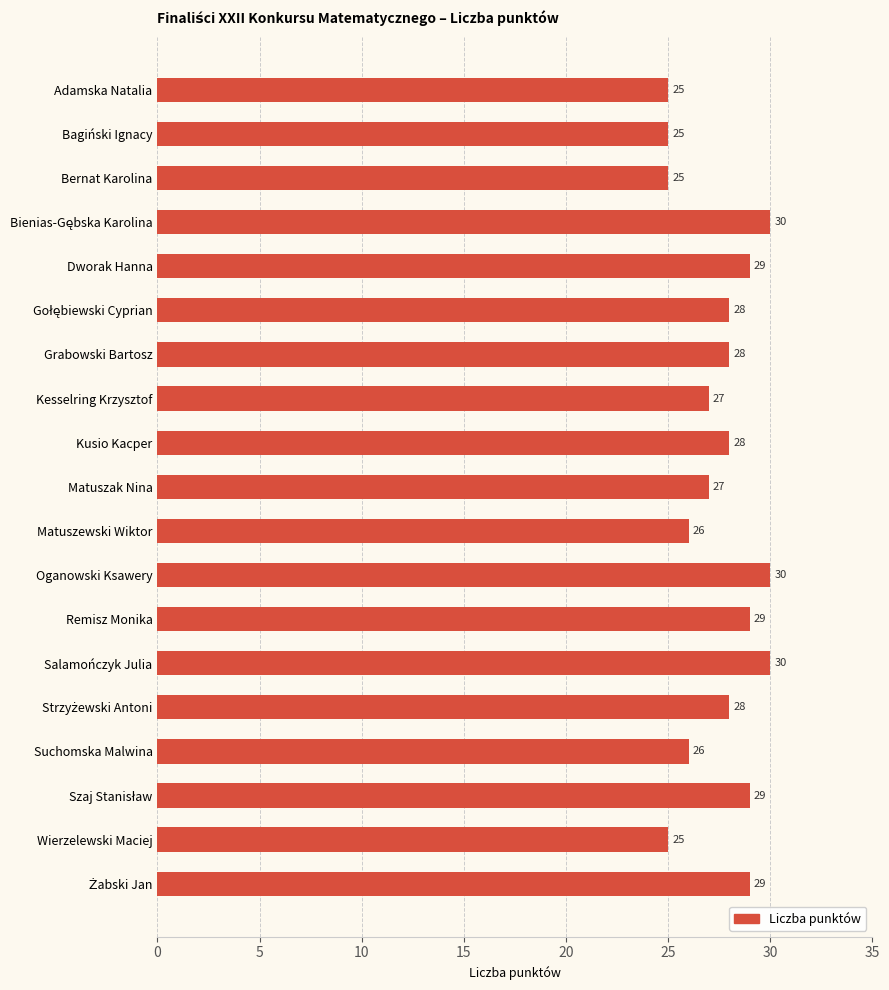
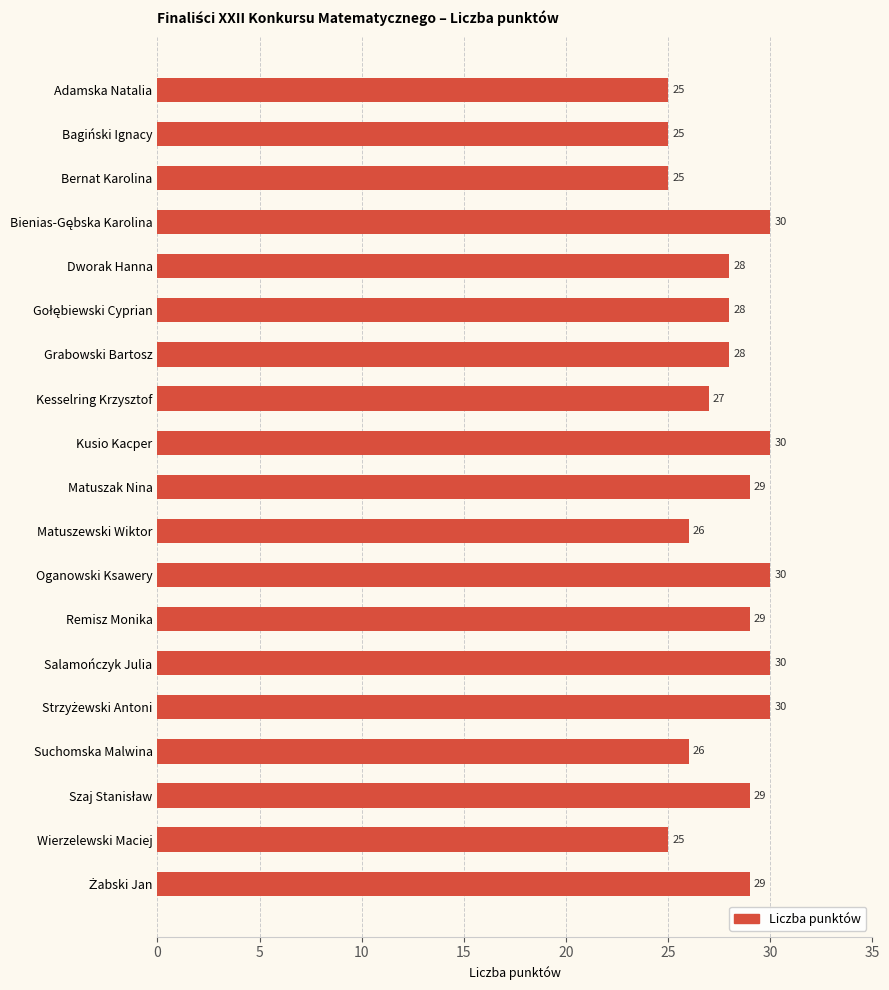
  {
    "Adamska Natalia": 25,
    "Bagiński Ignacy": 25,
    "Bernat Karolina": 25,
    "Bienias-Gębska Karolina": 30,
-   "Dworak Hanna": 29,
+   "Dworak Hanna": 28,
    "Gołębiewski Cyprian": 28,
    "Grabowski Bartosz": 28,
    "Kesselring Krzysztof": 27,
-   "Kusio Kacper": 28,
-   "Matuszak Nina": 27,
+   "Kusio Kacper": 30,
+   "Matuszak Nina": 29,
    "Matuszewski Wiktor": 26,
    "Oganowski Ksawery": 30,
    "Remisz Monika": 29,
    "Salamończyk Julia": 30,
-   "Strzyżewski Antoni": 28,
+   "Strzyżewski Antoni": 30,
    "Suchomska Malwina": 26,
    "Szaj Stanisław": 29,
    "Wierzelewski Maciej": 25,
    "Żabski Jan": 29
  }
